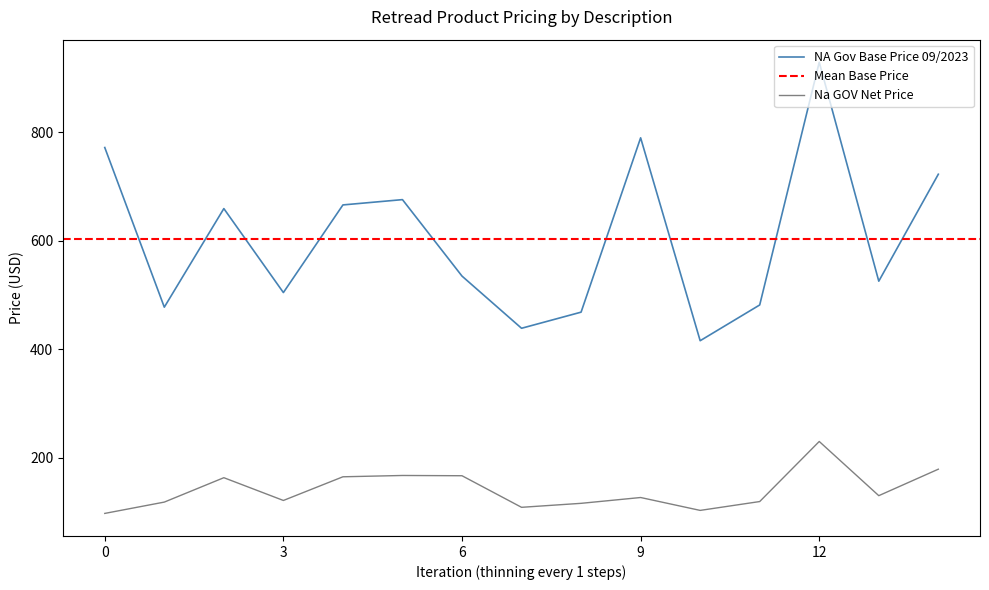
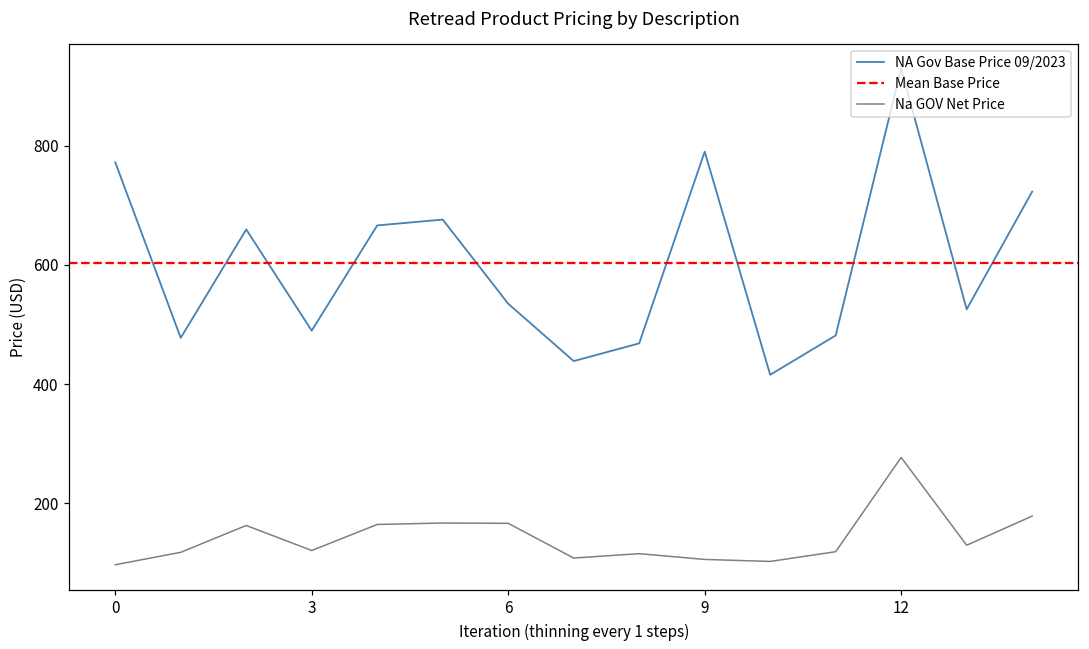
  {
    "NA Gov Base Price 09/2023": {
      "0": 770,
-     "3": 500,
+     "3": 490,
      "6": 530,
      "9": 790
    },
    "Na GOV Net Price": {
      "0": 100,
      "3": 120,
      "6": 170,
-     "9": 130,
-     "12": 230
+     "9": 110,
+     "12": 280
    }
  }
